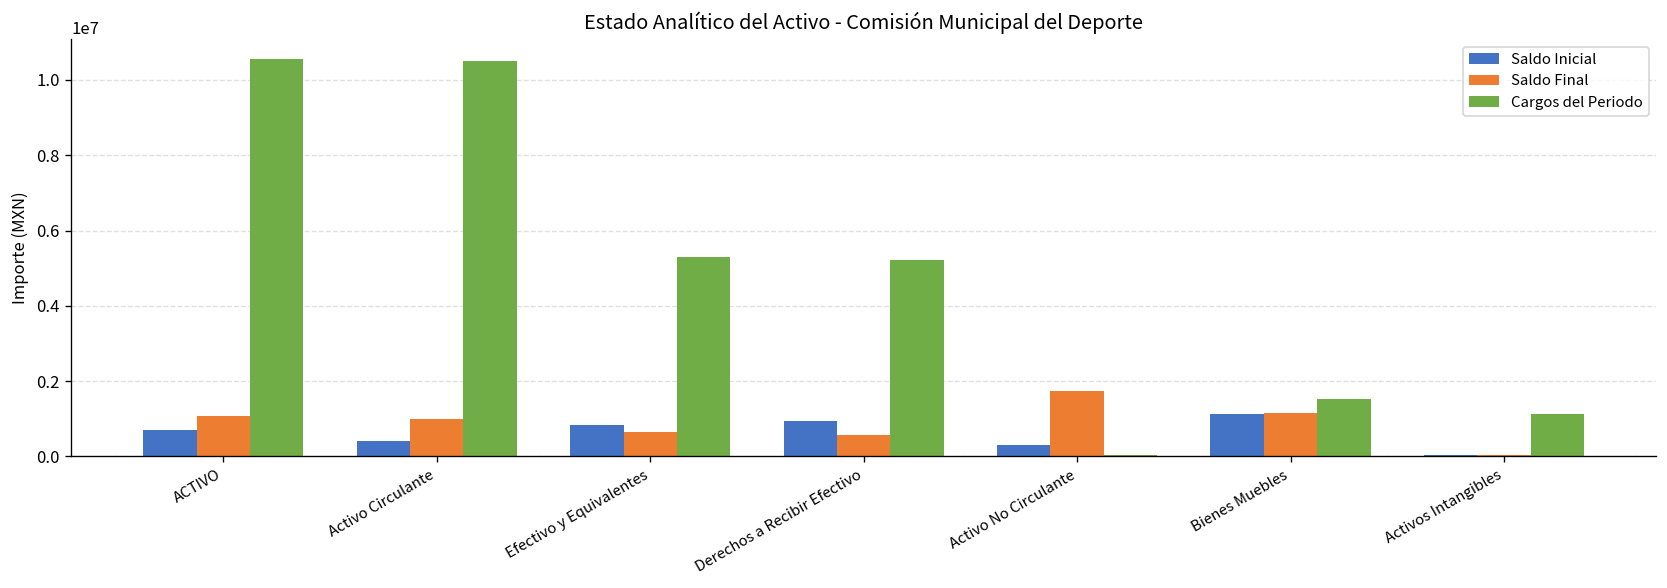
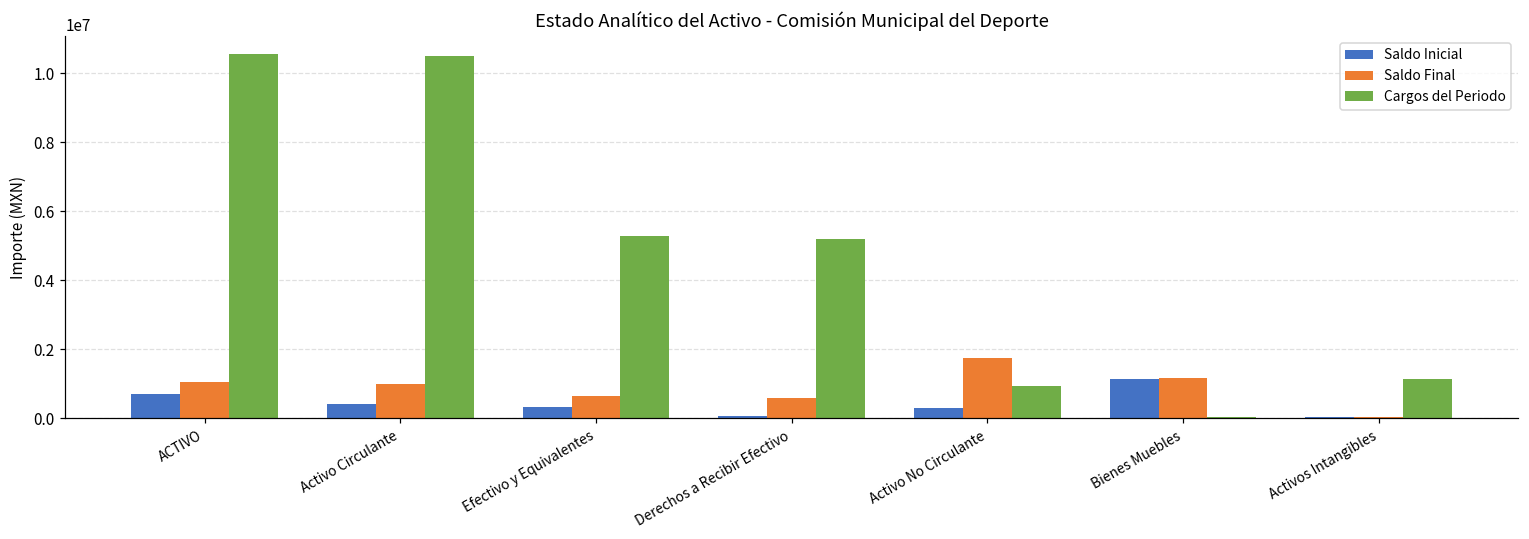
  {
    "Saldo Inicial": {
      "ACTIVO": 700000,
      "Activo Circulante": 400000,
-     "Efectivo y Equivalentes": 800000,
-     "Derechos a Recibir Efectivo": 900000,
+     "Efectivo y Equivalentes": 300000,
+     "Derechos a Recibir Efectivo": 100000,
      "Activo No Circulante": 300000,
      "Bienes Muebles": 1100000
    },
    "Saldo Final": {
      "ACTIVO": 1100000,
      "Activo Circulante": 1000000,
      "Efectivo y Equivalentes": 600000,
      "Derechos a Recibir Efectivo": 600000,
      "Activo No Circulante": 1700000,
      "Bienes Muebles": 1200000
    },
    "Cargos del Periodo": {
      "ACTIVO": 10600000,
      "Activo Circulante": 10500000,
      "Efectivo y Equivalentes": 5300000,
      "Derechos a Recibir Efectivo": 5200000,
-     "Activo No Circulante": 0,
-     "Bienes Muebles": 1500000,
+     "Activo No Circulante": 900000,
+     "Bienes Muebles": 0,
      "Activos Intangibles": 1100000
    }
  }
